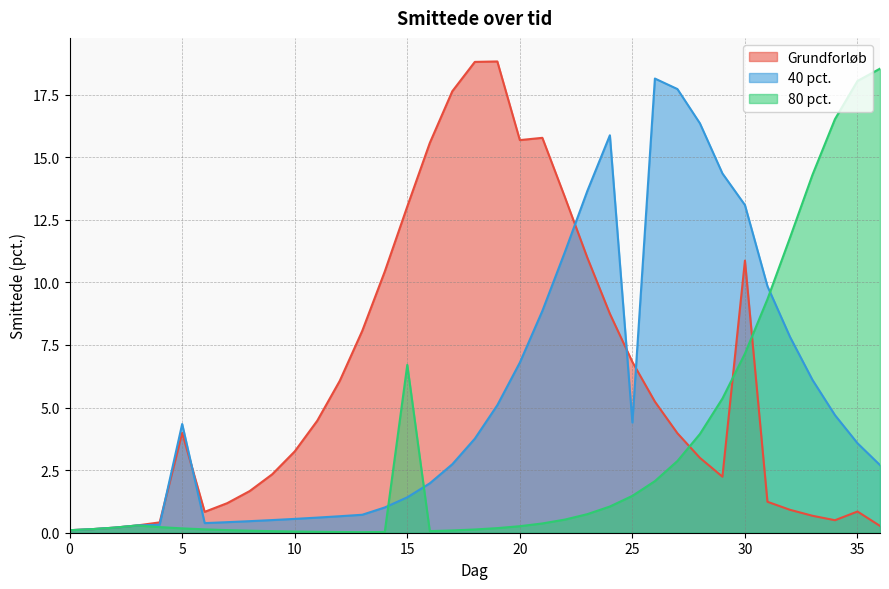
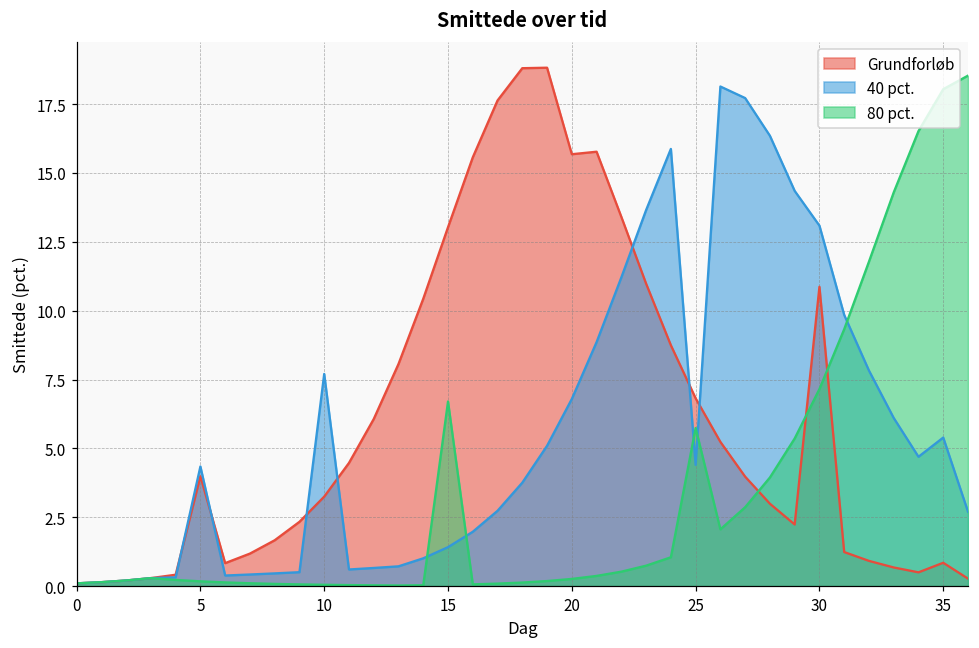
  {
    "Grundforløb": {
      "5": 4.0,
      "10": 3.2,
      "15": 13.0,
      "20": 15.7,
      "25": 6.8,
      "30": 10.9,
      "35": 0.8
    },
    "40 pct.": {
      "5": 4.3,
-     "10": 0.6,
+     "10": 7.7,
      "15": 1.4,
      "20": 6.8,
      "25": 4.4,
      "30": 13.1,
-     "35": 3.6
+     "35": 5.4
    },
    "80 pct.": {
      "5": 0.2,
      "10": 0.0,
      "15": 6.7,
      "20": 0.3,
-     "25": 1.5,
+     "25": 5.7,
      "30": 7.2
    }
  }
